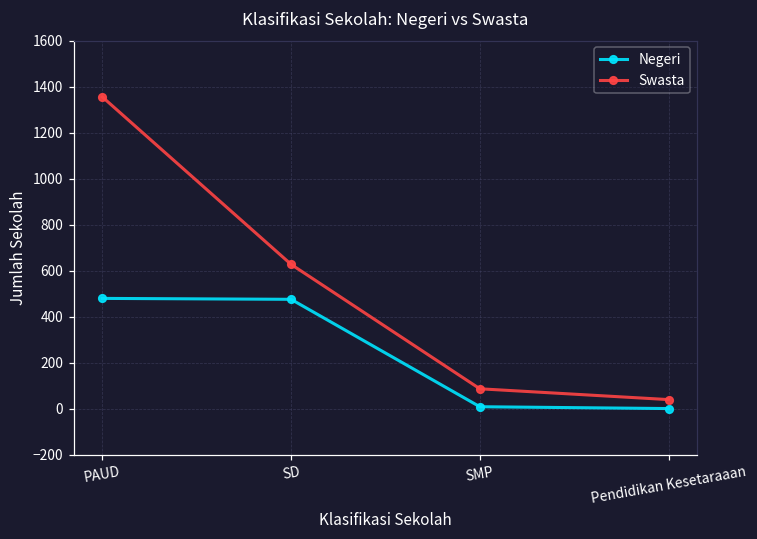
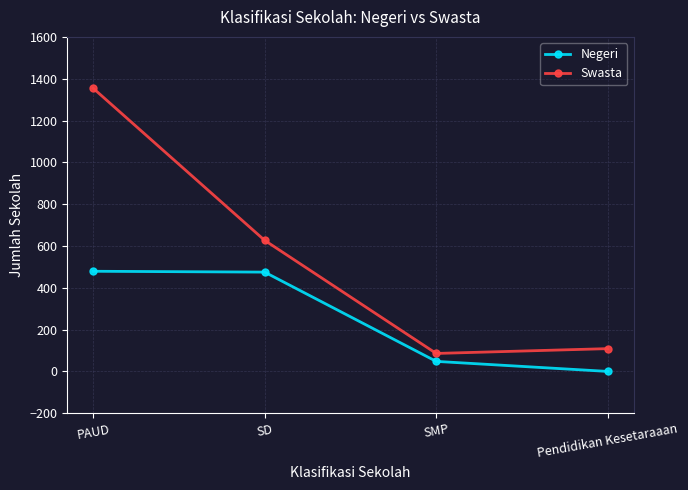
  {
    "Negeri": {
      "PAUD": 480,
      "SD": 480,
-     "SMP": 10,
+     "SMP": 50,
      "Pendidikan Kesetaraaan": 0
    },
    "Swasta": {
      "PAUD": 1360,
      "SD": 630,
      "SMP": 90,
-     "Pendidikan Kesetaraaan": 40
+     "Pendidikan Kesetaraaan": 110
    }
  }
